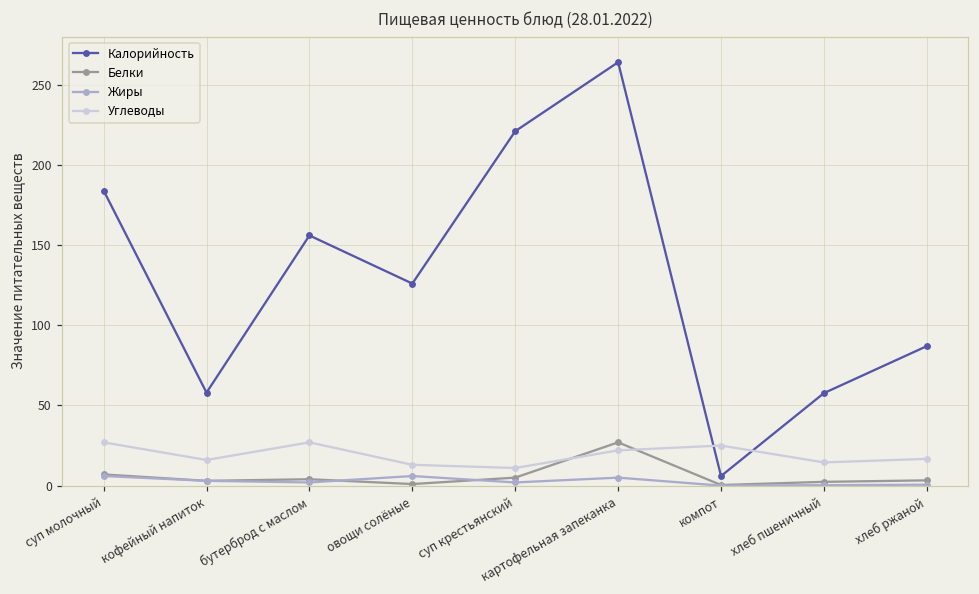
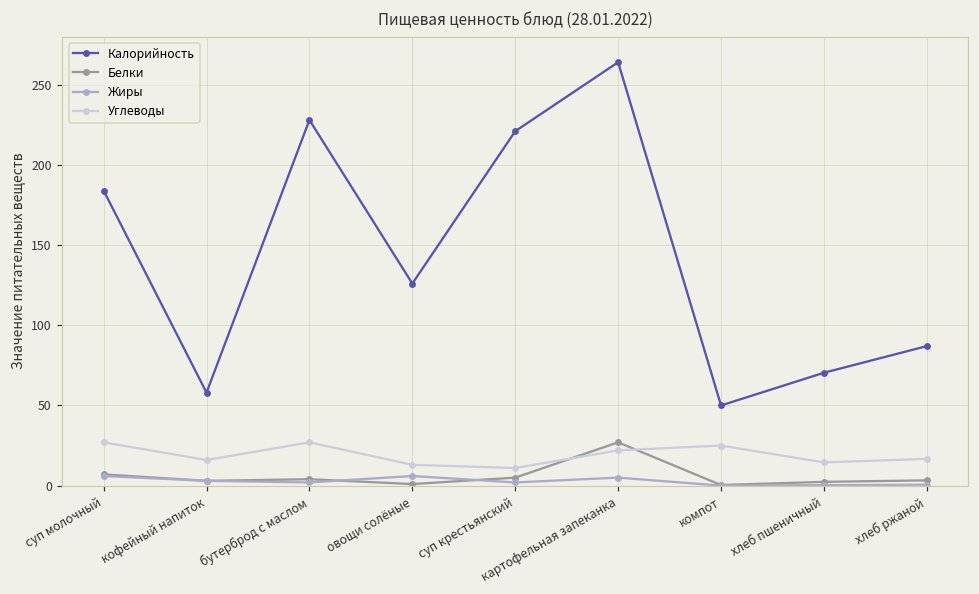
  {
    "Калорийность": {
      "суп молочный": 184,
      "кофейный напиток": 58,
-     "бутерброд с маслом": 156,
+     "бутерброд с маслом": 228,
      "овощи солёные": 126,
      "суп крестьянский": 221,
      "картофельная запеканка": 264,
-     "компот": 6,
-     "хлеб пшеничный": 58,
+     "компот": 50,
+     "хлеб пшеничный": 70,
      "хлеб ржаной": 87
    }
  }
